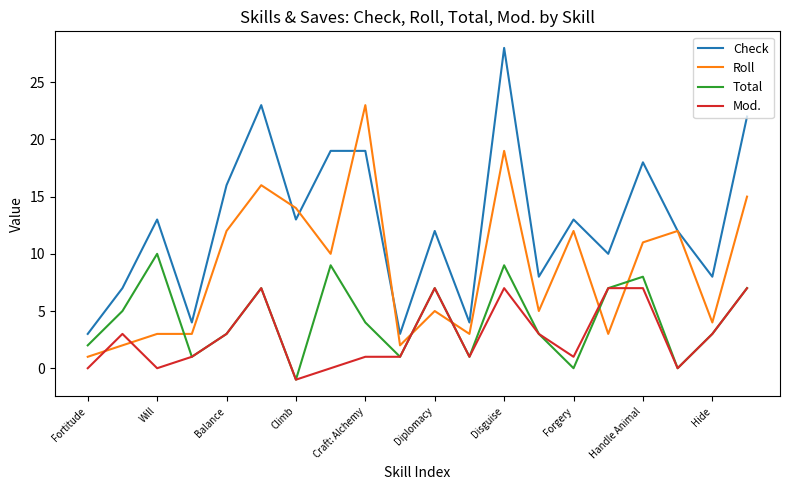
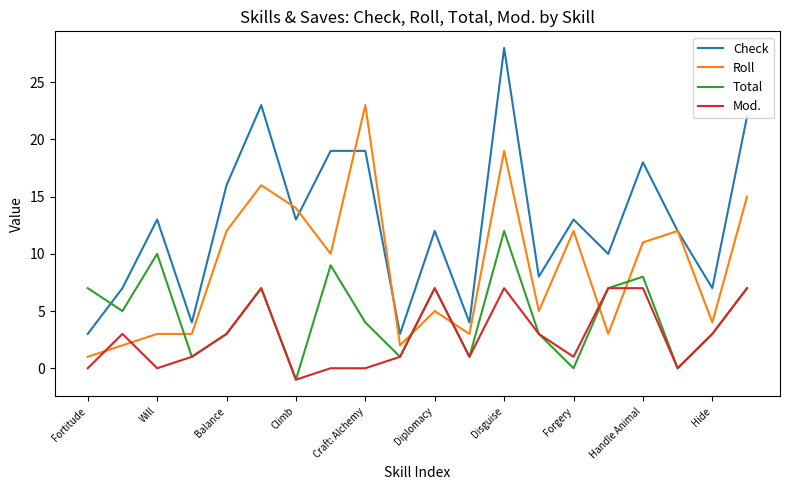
  {
    "Check": {
      "Fortitude": 3,
      "Will": 13,
      "Balance": 16,
      "Climb": 13,
      "Craft: Alchemy": 19,
      "Diplomacy": 12,
      "Disguise": 28,
      "Forgery": 13,
      "Handle Animal": 18,
-     "Hide": 8
+     "Hide": 7
    },
    "Roll": {
      "Fortitude": 1,
      "Will": 3,
      "Balance": 12,
      "Climb": 14,
      "Craft: Alchemy": 23,
      "Diplomacy": 5,
      "Disguise": 19,
      "Forgery": 12,
      "Handle Animal": 11,
      "Hide": 4
    },
    "Total": {
-     "Fortitude": 2,
+     "Fortitude": 7,
      "Will": 10,
      "Craft: Alchemy": 4,
-     "Disguise": 9,
+     "Disguise": 12,
      "Forgery": 0,
      "Handle Animal": 8
    },
    "Mod.": {
      "Fortitude": 0,
      "Will": 0,
-     "Craft: Alchemy": 1,
+     "Craft: Alchemy": 0,
      "Disguise": 7,
      "Forgery": 1,
      "Handle Animal": 7
    }
  }
